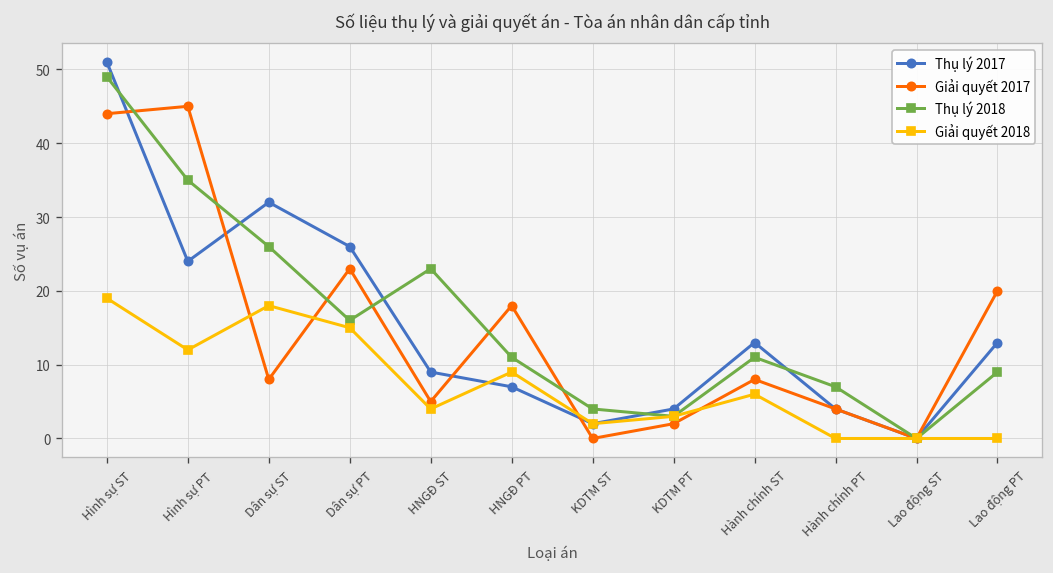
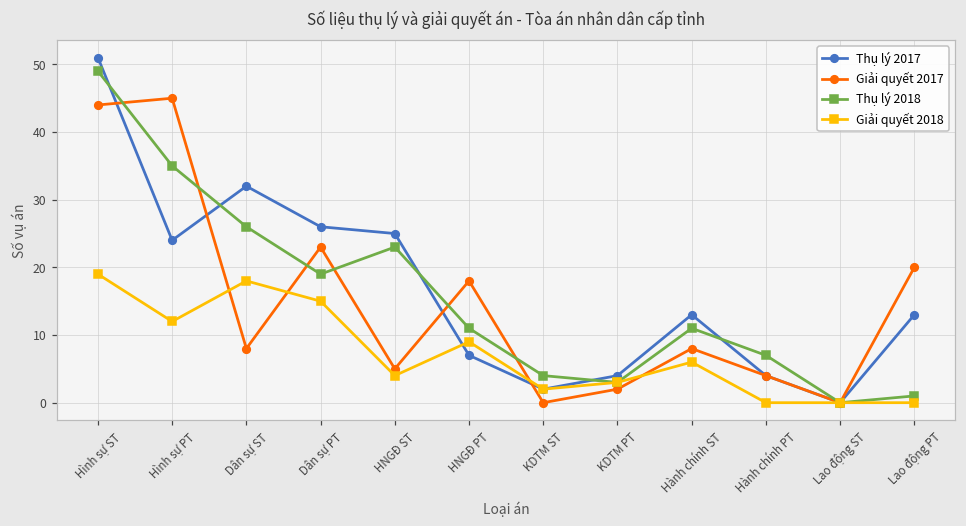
  {
    "Thụ lý 2017": {
      "Hình sự ST": 51,
      "Hình sự PT": 24,
      "Dân sự ST": 32,
      "Dân sự PT": 26,
-     "HNGĐ ST": 9,
+     "HNGĐ ST": 25,
      "HNGĐ PT": 7,
      "KDTM PT": 4,
      "Hành chính ST": 13,
      "Lao động PT": 13
    },
    "Giải quyết 2017": {
      "Hình sự ST": 44,
      "Hình sự PT": 45,
      "Dân sự ST": 8,
      "Dân sự PT": 23,
      "HNGĐ ST": 5,
      "HNGĐ PT": 18,
      "KDTM ST": 0,
      "KDTM PT": 2,
      "Hành chính ST": 8,
      "Lao động PT": 20
    },
    "Thụ lý 2018": {
      "Hình sự ST": 49,
      "Hình sự PT": 35,
      "Dân sự ST": 26,
-     "Dân sự PT": 16,
+     "Dân sự PT": 19,
      "HNGĐ ST": 23,
      "HNGĐ PT": 11,
      "KDTM ST": 4,
      "Hành chính ST": 11,
      "Hành chính PT": 7,
-     "Lao động PT": 9
+     "Lao động PT": 1
    },
    "Giải quyết 2018": {
      "Hình sự ST": 19,
      "Hình sự PT": 12,
      "Dân sự ST": 18,
      "Dân sự PT": 15,
      "HNGĐ ST": 4,
      "HNGĐ PT": 9,
      "Hành chính ST": 6,
      "Hành chính PT": 0,
      "Lao động PT": 0
    }
  }
